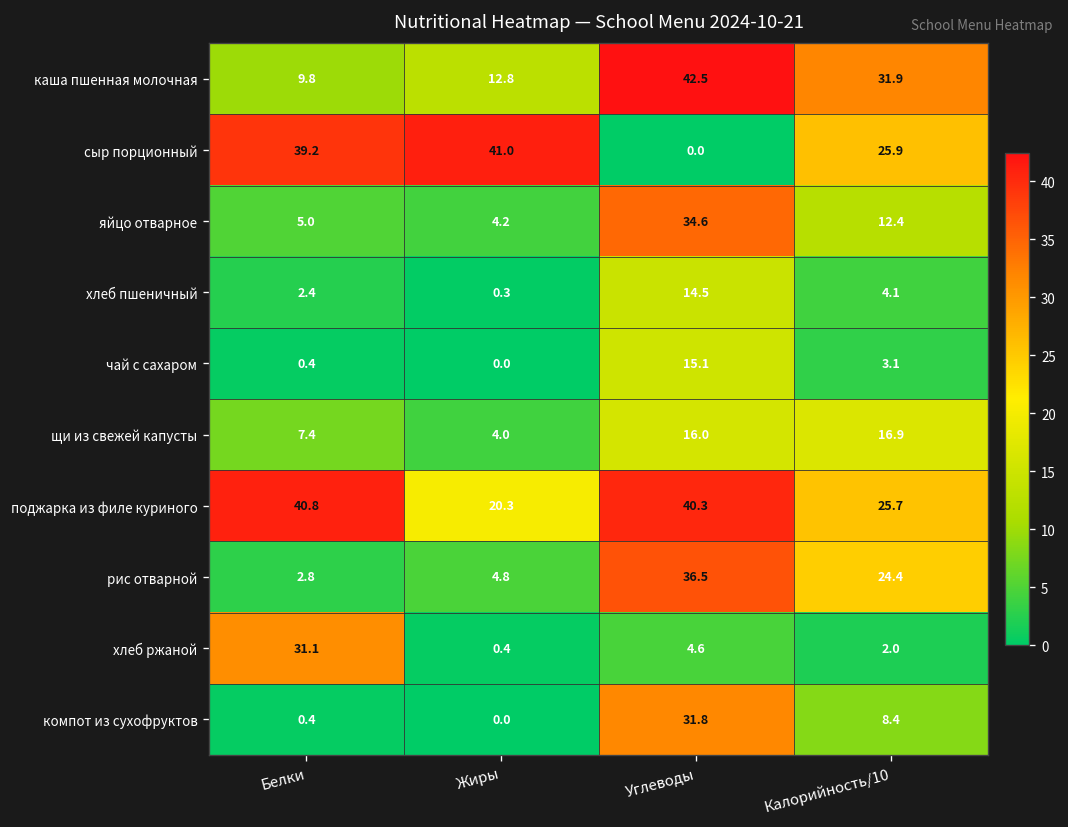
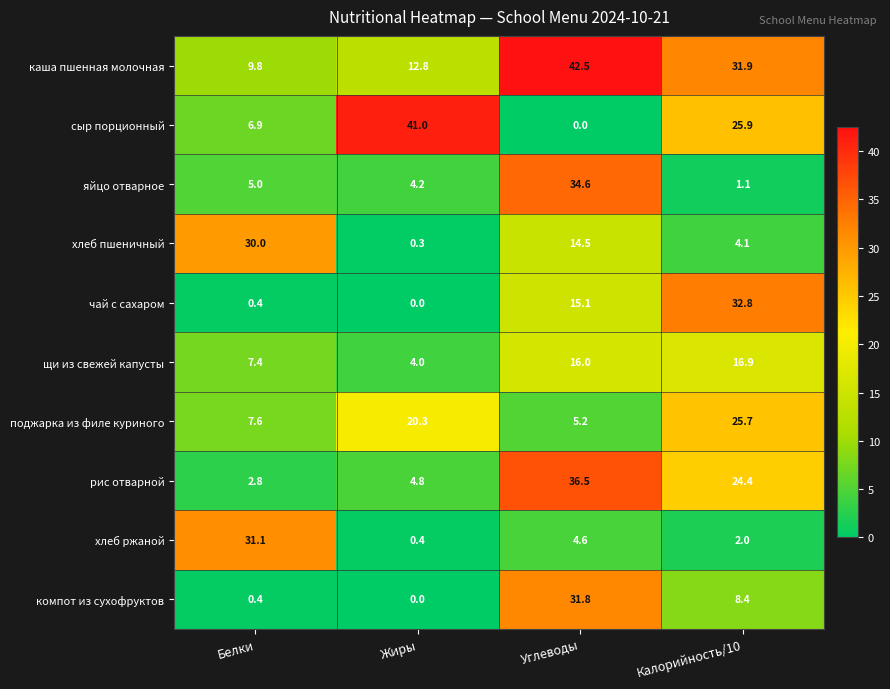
  {
    "каша пшенная молочная": {
      "Белки": 9.8,
      "Жиры": 12.8,
      "Углеводы": 42.5,
      "Калорийность/10": 31.9
    },
    "сыр порционный": {
-     "Белки": 39.2,
+     "Белки": 6.9,
      "Жиры": 41.0,
      "Углеводы": 0.0,
      "Калорийность/10": 25.9
    },
    "яйцо отварное": {
      "Белки": 5.0,
      "Жиры": 4.2,
      "Углеводы": 34.6,
-     "Калорийность/10": 12.4
+     "Калорийность/10": 1.1
    },
    "хлеб пшеничный": {
-     "Белки": 2.4,
+     "Белки": 30.0,
      "Жиры": 0.3,
      "Углеводы": 14.5,
      "Калорийность/10": 4.1
    },
    "чай с сахаром": {
      "Белки": 0.4,
      "Жиры": 0.0,
      "Углеводы": 15.1,
-     "Калорийность/10": 3.1
+     "Калорийность/10": 32.8
    },
    "щи из свежей капусты": {
      "Белки": 7.4,
      "Жиры": 4.0,
      "Углеводы": 16.0,
      "Калорийность/10": 16.9
    },
    "поджарка из филе куриного": {
-     "Белки": 40.8,
+     "Белки": 7.6,
      "Жиры": 20.3,
-     "Углеводы": 40.3,
+     "Углеводы": 5.2,
      "Калорийность/10": 25.7
    },
    "рис отварной": {
      "Белки": 2.8,
      "Жиры": 4.8,
      "Углеводы": 36.5,
      "Калорийность/10": 24.4
    },
    "хлеб ржаной": {
      "Белки": 31.1,
      "Жиры": 0.4,
      "Углеводы": 4.6,
      "Калорийность/10": 2.0
    },
    "компот из сухофруктов": {
      "Белки": 0.4,
      "Жиры": 0.0,
      "Углеводы": 31.8,
      "Калорийность/10": 8.4
    }
  }
